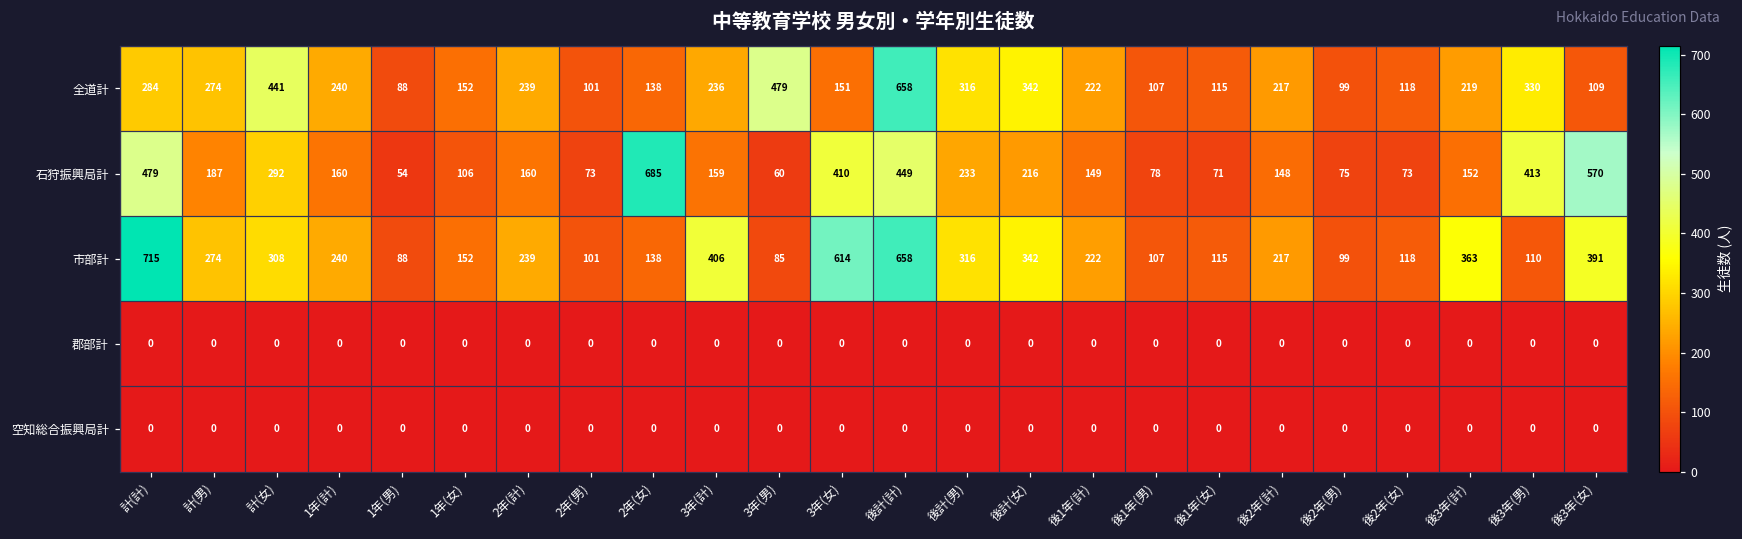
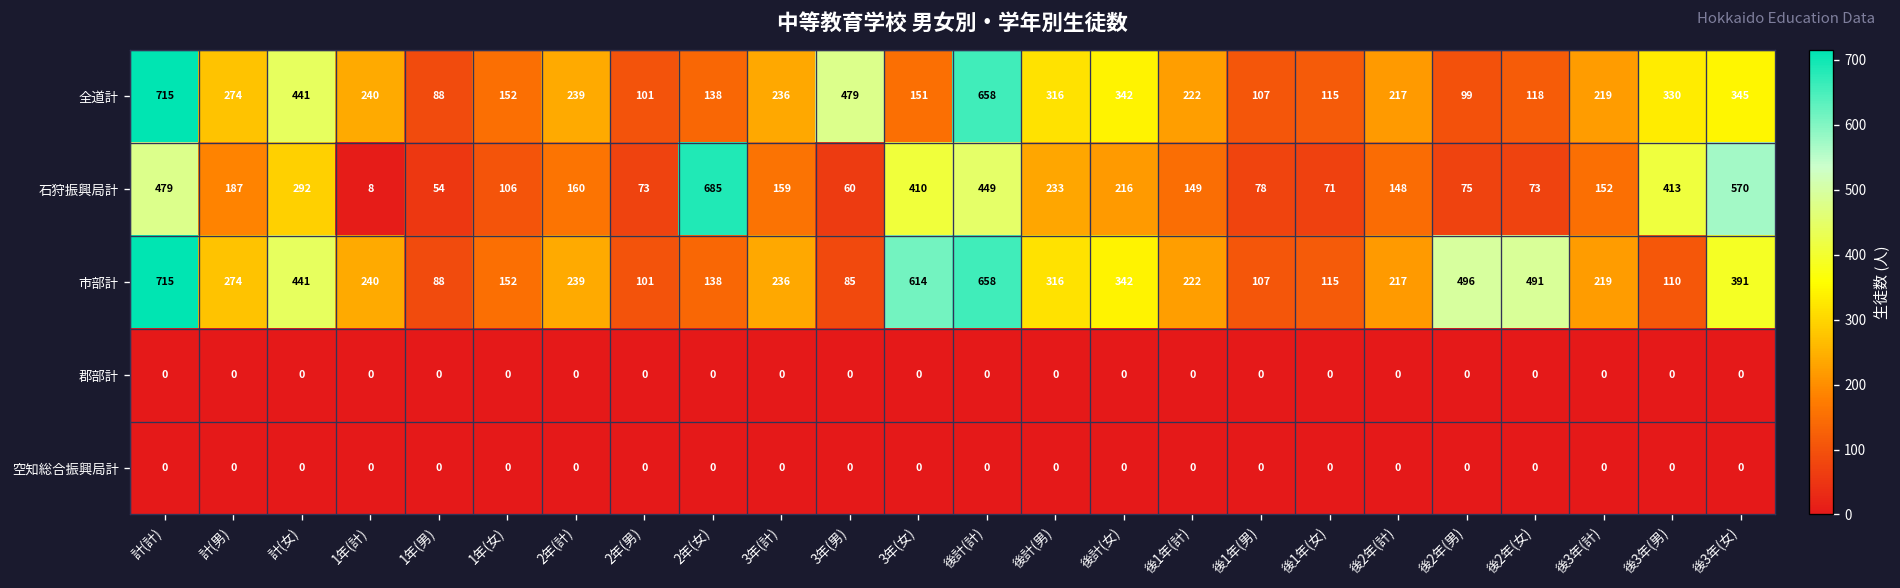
  {
    "全道計": {
-     "計(計)": 284,
+     "計(計)": 715,
      "計(男)": 274,
      "計(女)": 441,
      "1年(計)": 240,
      "1年(男)": 88,
      "1年(女)": 152,
      "2年(計)": 239,
      "2年(男)": 101,
      "2年(女)": 138,
      "3年(計)": 236,
      "3年(男)": 479,
      "3年(女)": 151,
      "後計(計)": 658,
      "後計(男)": 316,
      "後計(女)": 342,
      "後1年(計)": 222,
      "後1年(男)": 107,
      "後1年(女)": 115,
      "後2年(計)": 217,
      "後2年(男)": 99,
      "後2年(女)": 118,
      "後3年(計)": 219,
      "後3年(男)": 330,
-     "後3年(女)": 109
+     "後3年(女)": 345
    },
    "石狩振興局計": {
      "計(計)": 479,
      "計(男)": 187,
      "計(女)": 292,
-     "1年(計)": 160,
+     "1年(計)": 8,
      "1年(男)": 54,
      "1年(女)": 106,
      "2年(計)": 160,
      "2年(男)": 73,
      "2年(女)": 685,
      "3年(計)": 159,
      "3年(男)": 60,
      "3年(女)": 410,
      "後計(計)": 449,
      "後計(男)": 233,
      "後計(女)": 216,
      "後1年(計)": 149,
      "後1年(男)": 78,
      "後1年(女)": 71,
      "後2年(計)": 148,
      "後2年(男)": 75,
      "後2年(女)": 73,
      "後3年(計)": 152,
      "後3年(男)": 413,
      "後3年(女)": 570
    },
    "市部計": {
      "計(計)": 715,
      "計(男)": 274,
-     "計(女)": 308,
+     "計(女)": 441,
      "1年(計)": 240,
      "1年(男)": 88,
      "1年(女)": 152,
      "2年(計)": 239,
      "2年(男)": 101,
      "2年(女)": 138,
-     "3年(計)": 406,
+     "3年(計)": 236,
      "3年(男)": 85,
      "3年(女)": 614,
      "後計(計)": 658,
      "後計(男)": 316,
      "後計(女)": 342,
      "後1年(計)": 222,
      "後1年(男)": 107,
      "後1年(女)": 115,
      "後2年(計)": 217,
-     "後2年(男)": 99,
-     "後2年(女)": 118,
-     "後3年(計)": 363,
+     "後2年(男)": 496,
+     "後2年(女)": 491,
+     "後3年(計)": 219,
      "後3年(男)": 110,
      "後3年(女)": 391
    },
    "郡部計": {
      "計(計)": 0,
      "計(男)": 0,
      "計(女)": 0,
      "1年(計)": 0,
      "1年(男)": 0,
      "1年(女)": 0,
      "2年(計)": 0,
      "2年(男)": 0,
      "2年(女)": 0,
      "3年(計)": 0,
      "3年(男)": 0,
      "3年(女)": 0,
      "後計(計)": 0,
      "後計(男)": 0,
      "後計(女)": 0,
      "後1年(計)": 0,
      "後1年(男)": 0,
      "後1年(女)": 0,
      "後2年(計)": 0,
      "後2年(男)": 0,
      "後2年(女)": 0,
      "後3年(計)": 0,
      "後3年(男)": 0,
      "後3年(女)": 0
    },
    "空知総合振興局計": {
      "計(計)": 0,
      "計(男)": 0,
      "計(女)": 0,
      "1年(計)": 0,
      "1年(男)": 0,
      "1年(女)": 0,
      "2年(計)": 0,
      "2年(男)": 0,
      "2年(女)": 0,
      "3年(計)": 0,
      "3年(男)": 0,
      "3年(女)": 0,
      "後計(計)": 0,
      "後計(男)": 0,
      "後計(女)": 0,
      "後1年(計)": 0,
      "後1年(男)": 0,
      "後1年(女)": 0,
      "後2年(計)": 0,
      "後2年(男)": 0,
      "後2年(女)": 0,
      "後3年(計)": 0,
      "後3年(男)": 0,
      "後3年(女)": 0
    }
  }
